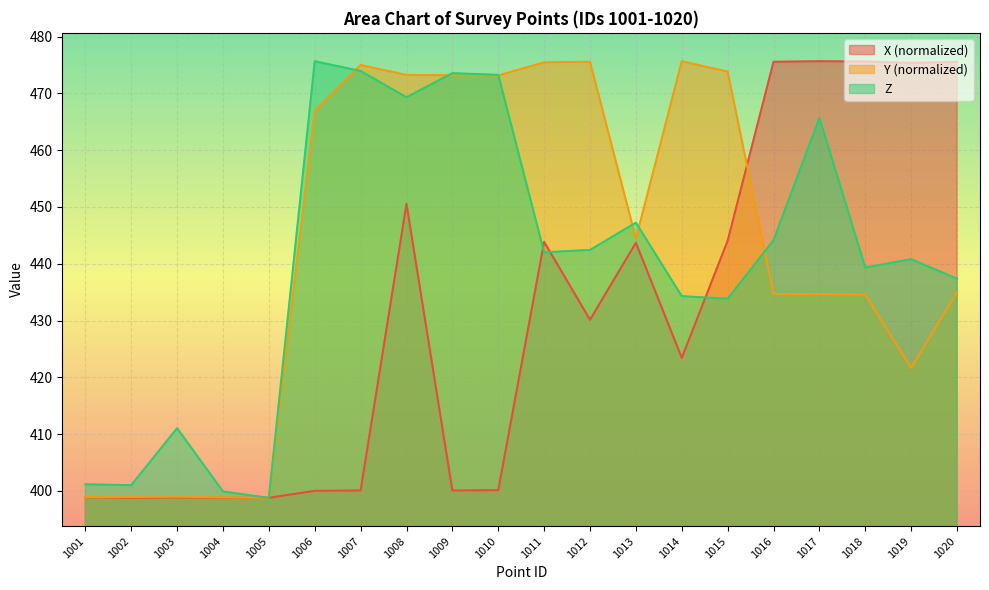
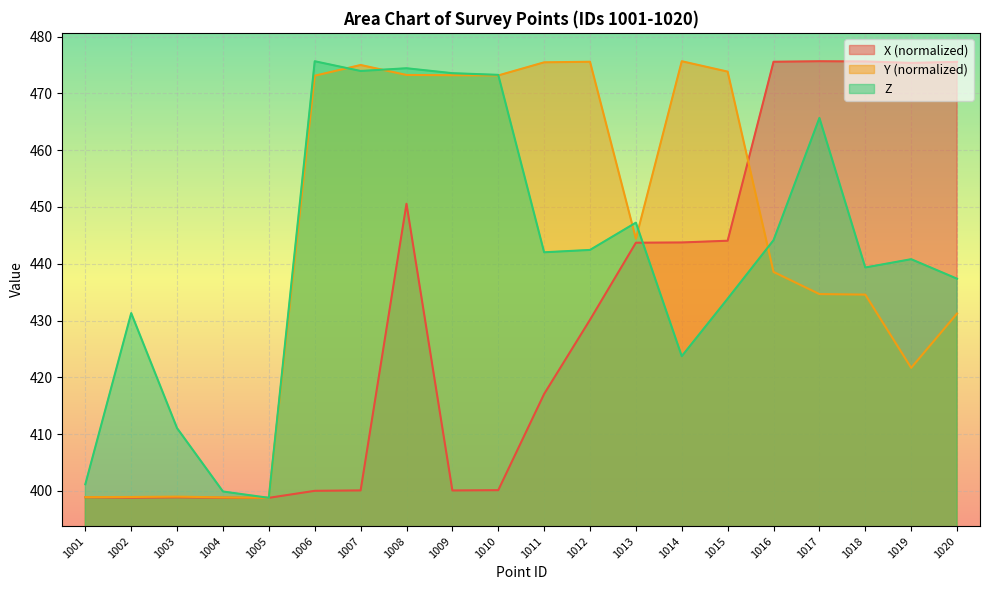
  {
    "X (normalized)": {
      "1006": 400,
      "1007": 400,
      "1008": 451,
      "1009": 400,
      "1010": 400,
-     "1011": 444,
+     "1011": 417,
      "1012": 430,
      "1013": 444,
-     "1014": 423,
+     "1014": 444,
      "1015": 444,
      "1016": 476,
      "1017": 476
    },
    "Y (normalized)": {
-     "1006": 467,
+     "1006": 473,
      "1007": 475,
      "1008": 473,
      "1011": 475,
      "1012": 476,
      "1013": 444,
      "1014": 476,
      "1015": 474,
-     "1016": 435,
+     "1016": 439,
      "1017": 435,
      "1018": 435,
      "1019": 422,
-     "1020": 435
+     "1020": 431
    },
    "Z": {
      "1001": 401,
-     "1002": 401,
+     "1002": 431,
      "1003": 411,
      "1004": 400,
      "1006": 476,
      "1007": 474,
-     "1008": 469,
+     "1008": 474,
      "1011": 442,
      "1012": 442,
      "1013": 447,
-     "1014": 434,
+     "1014": 424,
      "1015": 434,
      "1016": 444,
      "1017": 466,
      "1018": 439,
      "1019": 441,
      "1020": 437
    }
  }
